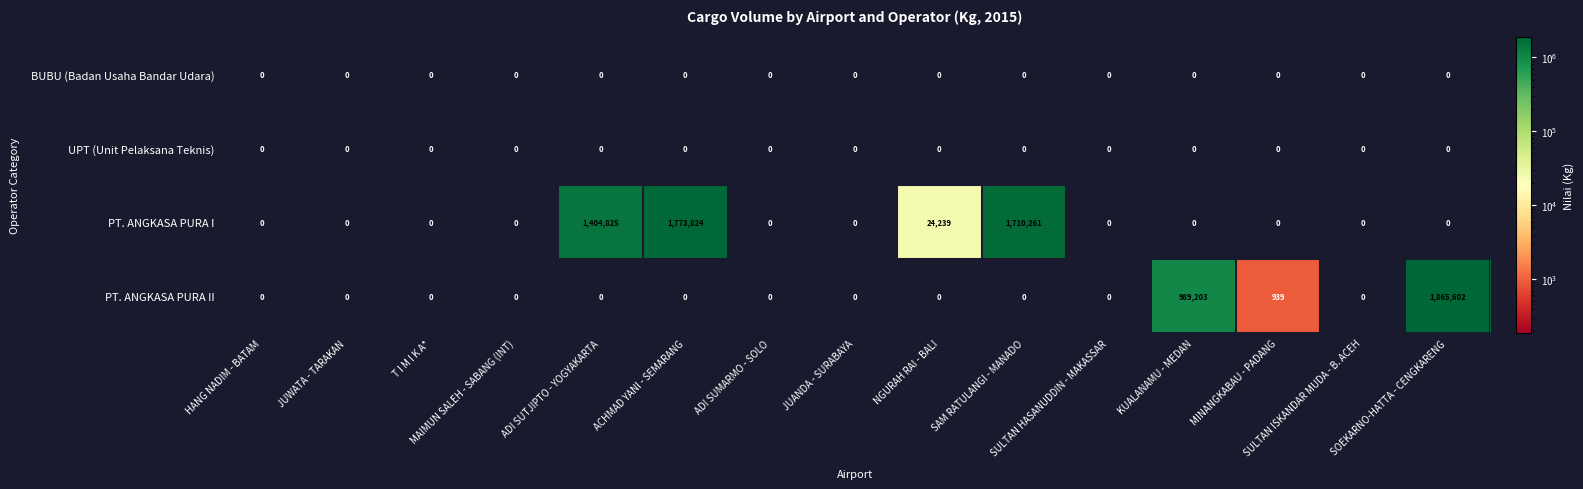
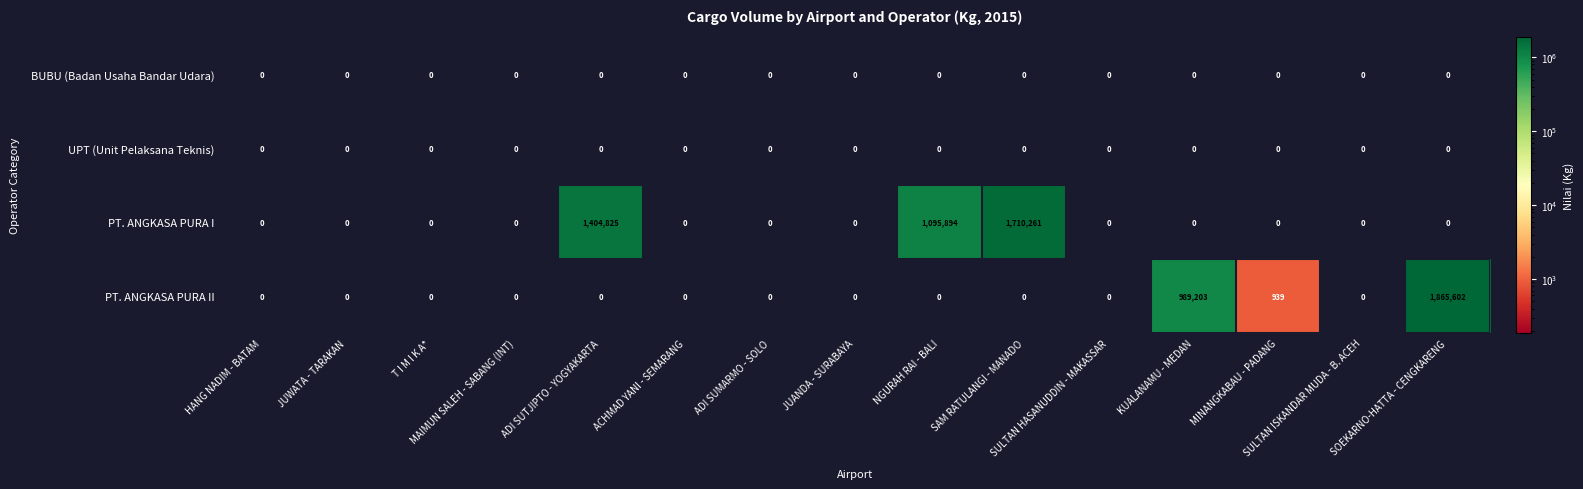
  {
    "BUBU (Badan Usaha Bandar Udara)": {
      "HANG NADIM - BATAM": "0",
      "JUWATA - TARAKAN": "0",
      "T I M I K A*": "0",
      "MAIMUN SALEH - SABANG (INT)": "0",
      "ADI SUTJIPTO - YOGYAKARTA": "0",
      "ACHMAD YANI - SEMARANG": "0",
      "ADI SUMARMO - SOLO": "0",
      "JUANDA - SURABAYA": "0",
      "NGURAH RAI - BALI": "0",
      "SAM RATULANGI - MANADO": "0",
      "SULTAN HASANUDDIN - MAKASSAR": "0",
      "KUALANAMU - MEDAN": "0",
      "MINANGKABAU - PADANG": "0",
      "SULTAN ISKANDAR MUDA - B. ACEH": "0",
      "SOEKARNO-HATTA - CENGKARENG": "0"
    },
    "UPT (Unit Pelaksana Teknis)": {
      "HANG NADIM - BATAM": "0",
      "JUWATA - TARAKAN": "0",
      "T I M I K A*": "0",
      "MAIMUN SALEH - SABANG (INT)": "0",
      "ADI SUTJIPTO - YOGYAKARTA": "0",
      "ACHMAD YANI - SEMARANG": "0",
      "ADI SUMARMO - SOLO": "0",
      "JUANDA - SURABAYA": "0",
      "NGURAH RAI - BALI": "0",
      "SAM RATULANGI - MANADO": "0",
      "SULTAN HASANUDDIN - MAKASSAR": "0",
      "KUALANAMU - MEDAN": "0",
      "MINANGKABAU - PADANG": "0",
      "SULTAN ISKANDAR MUDA - B. ACEH": "0",
      "SOEKARNO-HATTA - CENGKARENG": "0"
    },
    "PT. ANGKASA PURA I": {
      "HANG NADIM - BATAM": "0",
      "JUWATA - TARAKAN": "0",
      "T I M I K A*": "0",
      "MAIMUN SALEH - SABANG (INT)": "0",
      "ADI SUTJIPTO - YOGYAKARTA": "1,404,825",
-     "ACHMAD YANI - SEMARANG": "1,773,824",
+     "ACHMAD YANI - SEMARANG": "0",
      "ADI SUMARMO - SOLO": "0",
      "JUANDA - SURABAYA": "0",
-     "NGURAH RAI - BALI": "24,239",
+     "NGURAH RAI - BALI": "1,095,894",
      "SAM RATULANGI - MANADO": "1,710,261",
      "SULTAN HASANUDDIN - MAKASSAR": "0",
      "KUALANAMU - MEDAN": "0",
      "MINANGKABAU - PADANG": "0",
      "SULTAN ISKANDAR MUDA - B. ACEH": "0",
      "SOEKARNO-HATTA - CENGKARENG": "0"
    },
    "PT. ANGKASA PURA II": {
      "HANG NADIM - BATAM": "0",
      "JUWATA - TARAKAN": "0",
      "T I M I K A*": "0",
      "MAIMUN SALEH - SABANG (INT)": "0",
      "ADI SUTJIPTO - YOGYAKARTA": "0",
      "ACHMAD YANI - SEMARANG": "0",
      "ADI SUMARMO - SOLO": "0",
      "JUANDA - SURABAYA": "0",
      "NGURAH RAI - BALI": "0",
      "SAM RATULANGI - MANADO": "0",
      "SULTAN HASANUDDIN - MAKASSAR": "0",
      "KUALANAMU - MEDAN": "989,203",
      "MINANGKABAU - PADANG": "939",
      "SULTAN ISKANDAR MUDA - B. ACEH": "0",
      "SOEKARNO-HATTA - CENGKARENG": "1,865,602"
    }
  }
